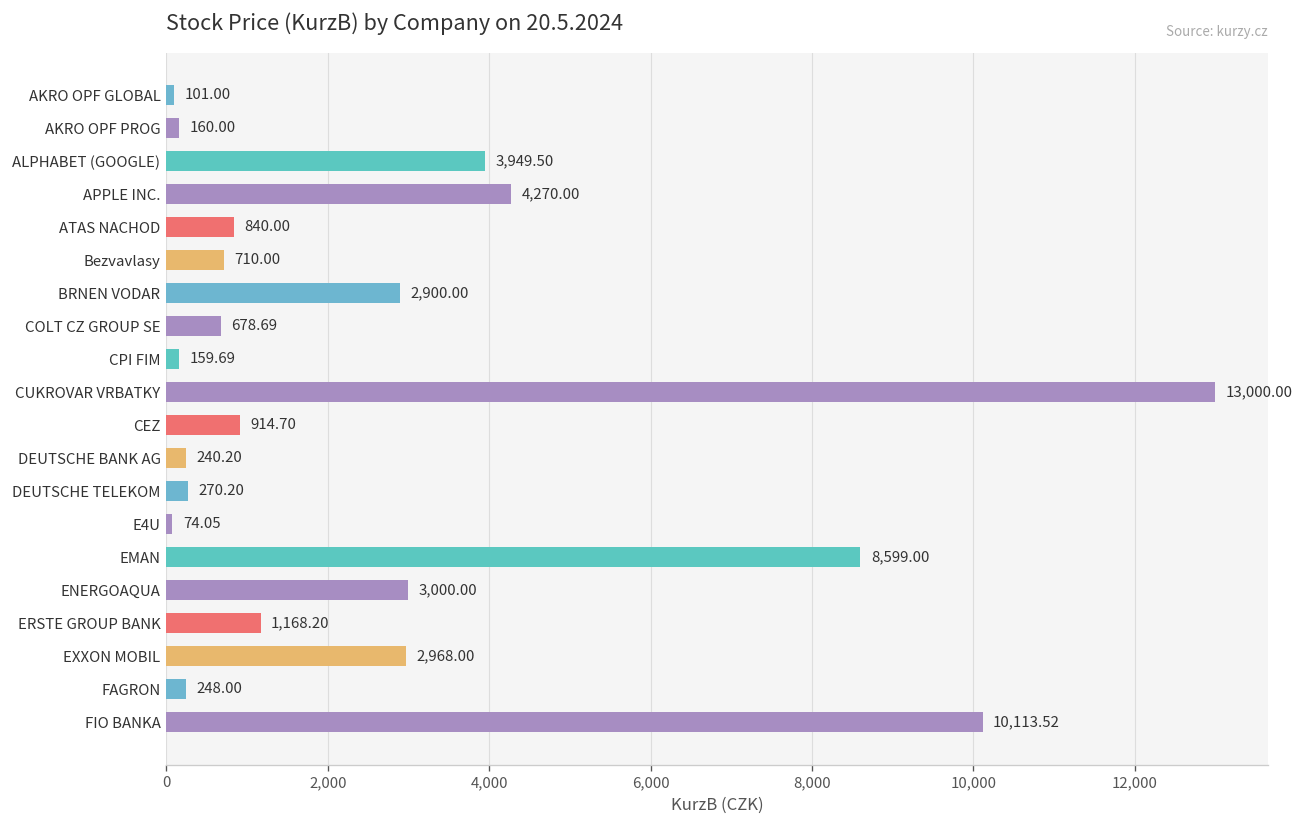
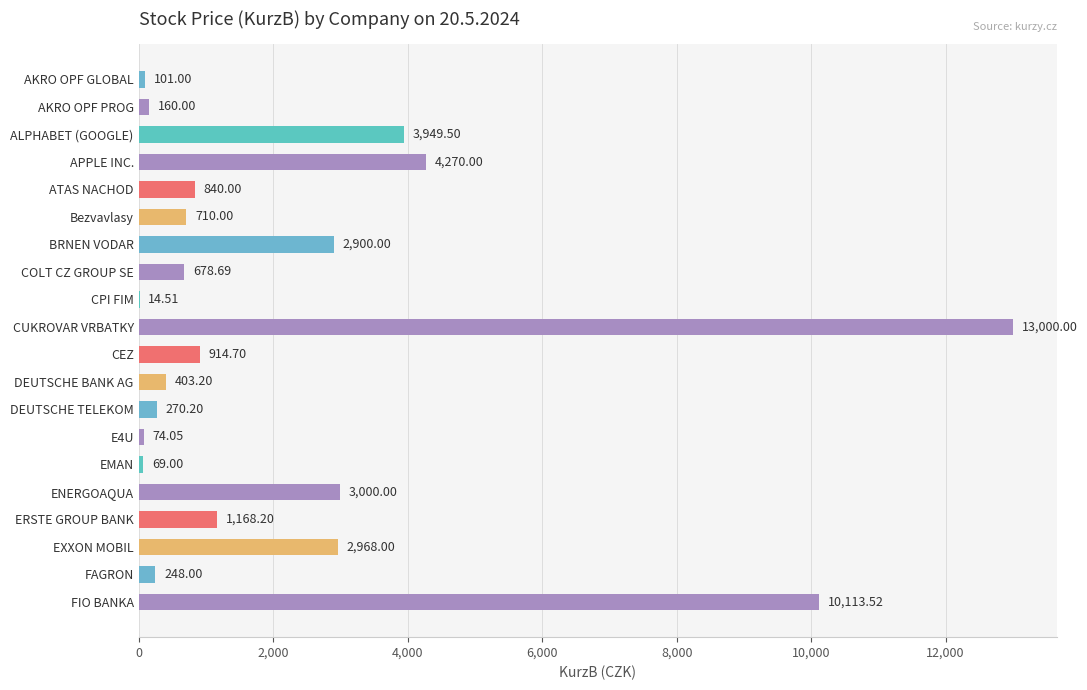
  {
    "AKRO OPF GLOBAL": "101.00",
    "AKRO OPF PROG": "160.00",
    "ALPHABET (GOOGLE)": "3,949.50",
    "APPLE INC.": "4,270.00",
    "ATAS NACHOD": "840.00",
    "Bezvavlasy": "710.00",
    "BRNEN VODAR": "2,900.00",
    "COLT CZ GROUP SE": "678.69",
-   "CPI FIM": "159.69",
+   "CPI FIM": "14.51",
    "CUKROVAR VRBATKY": "13,000.00",
    "CEZ": "914.70",
-   "DEUTSCHE BANK AG": "240.20",
+   "DEUTSCHE BANK AG": "403.20",
    "DEUTSCHE TELEKOM": "270.20",
    "E4U": "74.05",
-   "EMAN": "8,599.00",
+   "EMAN": "69.00",
    "ENERGOAQUA": "3,000.00",
    "ERSTE GROUP BANK": "1,168.20",
    "EXXON MOBIL": "2,968.00",
    "FAGRON": "248.00",
    "FIO BANKA": "10,113.52"
  }
